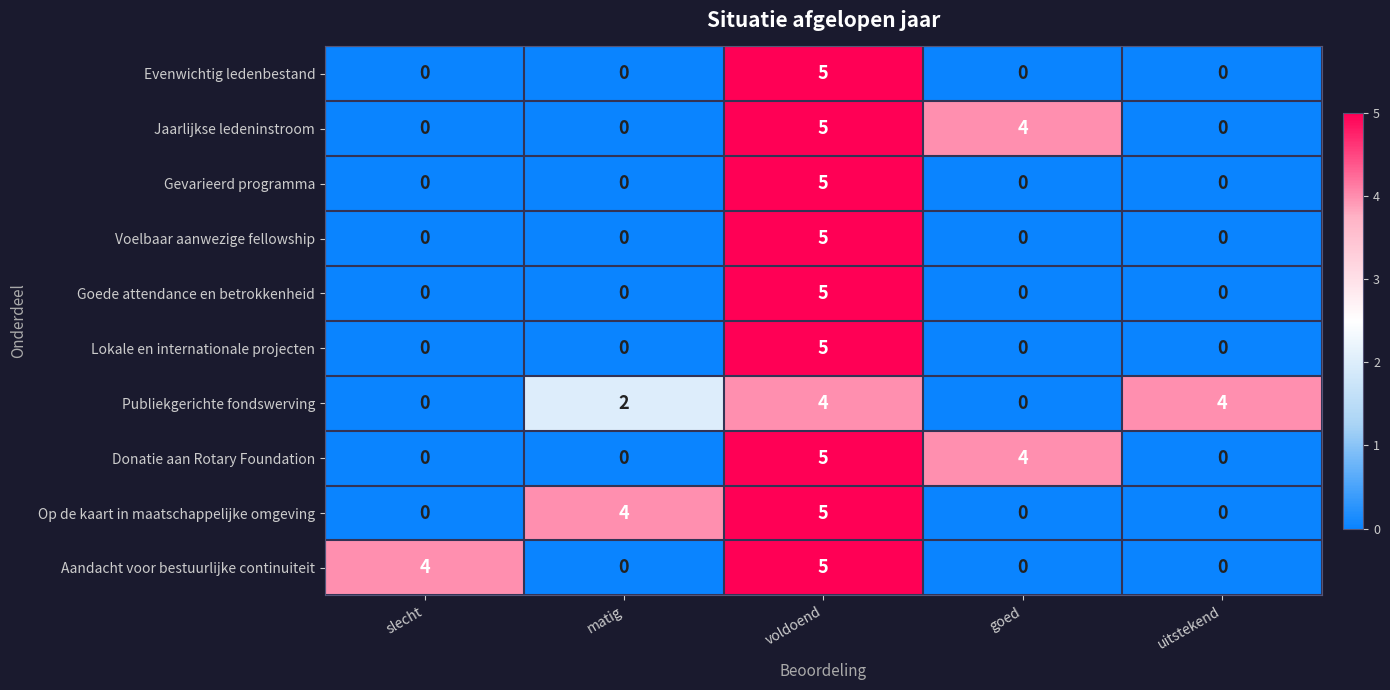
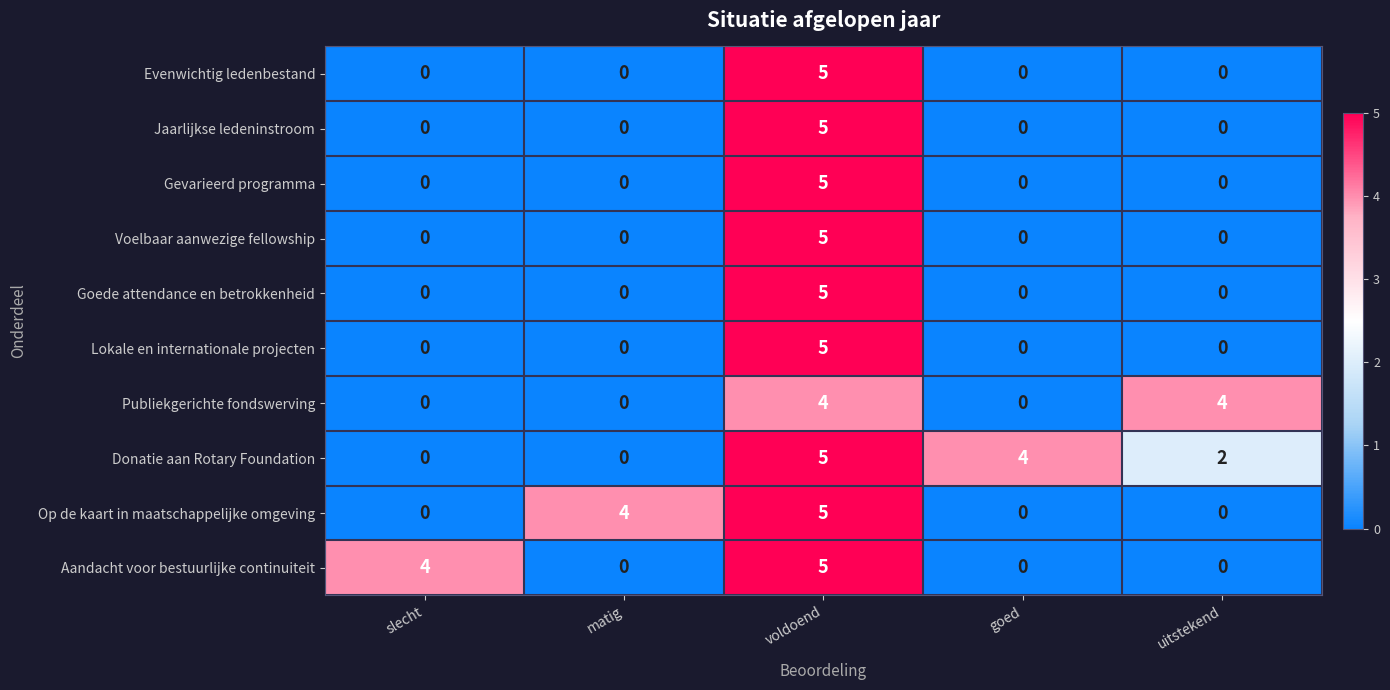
  {
    "Evenwichtig ledenbestand": {
      "slecht": 0,
      "matig": 0,
      "voldoend": 5,
      "goed": 0,
      "uitstekend": 0
    },
    "Jaarlijkse ledeninstroom": {
      "slecht": 0,
      "matig": 0,
      "voldoend": 5,
-     "goed": 4,
+     "goed": 0,
      "uitstekend": 0
    },
    "Gevarieerd programma": {
      "slecht": 0,
      "matig": 0,
      "voldoend": 5,
      "goed": 0,
      "uitstekend": 0
    },
    "Voelbaar aanwezige fellowship": {
      "slecht": 0,
      "matig": 0,
      "voldoend": 5,
      "goed": 0,
      "uitstekend": 0
    },
    "Goede attendance en betrokkenheid": {
      "slecht": 0,
      "matig": 0,
      "voldoend": 5,
      "goed": 0,
      "uitstekend": 0
    },
    "Lokale en internationale projecten": {
      "slecht": 0,
      "matig": 0,
      "voldoend": 5,
      "goed": 0,
      "uitstekend": 0
    },
    "Publiekgerichte fondswerving": {
      "slecht": 0,
-     "matig": 2,
+     "matig": 0,
      "voldoend": 4,
      "goed": 0,
      "uitstekend": 4
    },
    "Donatie aan Rotary Foundation": {
      "slecht": 0,
      "matig": 0,
      "voldoend": 5,
      "goed": 4,
-     "uitstekend": 0
+     "uitstekend": 2
    },
    "Op de kaart in maatschappelijke omgeving": {
      "slecht": 0,
      "matig": 4,
      "voldoend": 5,
      "goed": 0,
      "uitstekend": 0
    },
    "Aandacht voor bestuurlijke continuiteit": {
      "slecht": 4,
      "matig": 0,
      "voldoend": 5,
      "goed": 0,
      "uitstekend": 0
    }
  }
